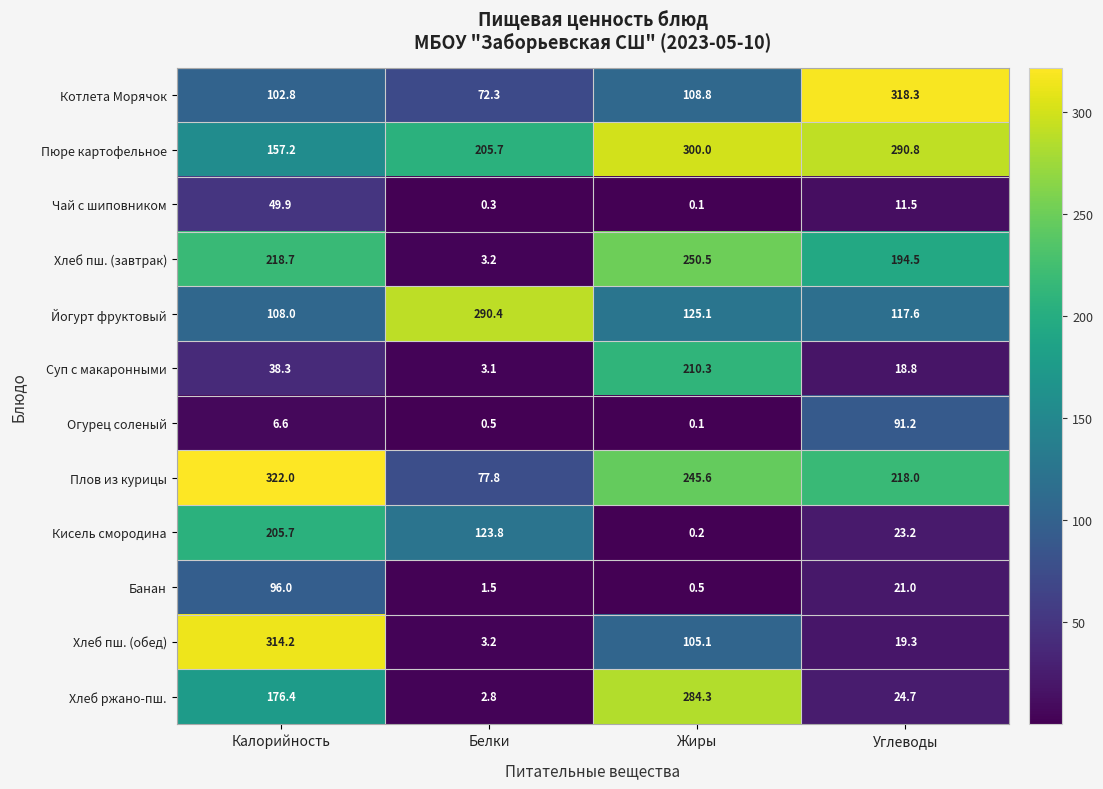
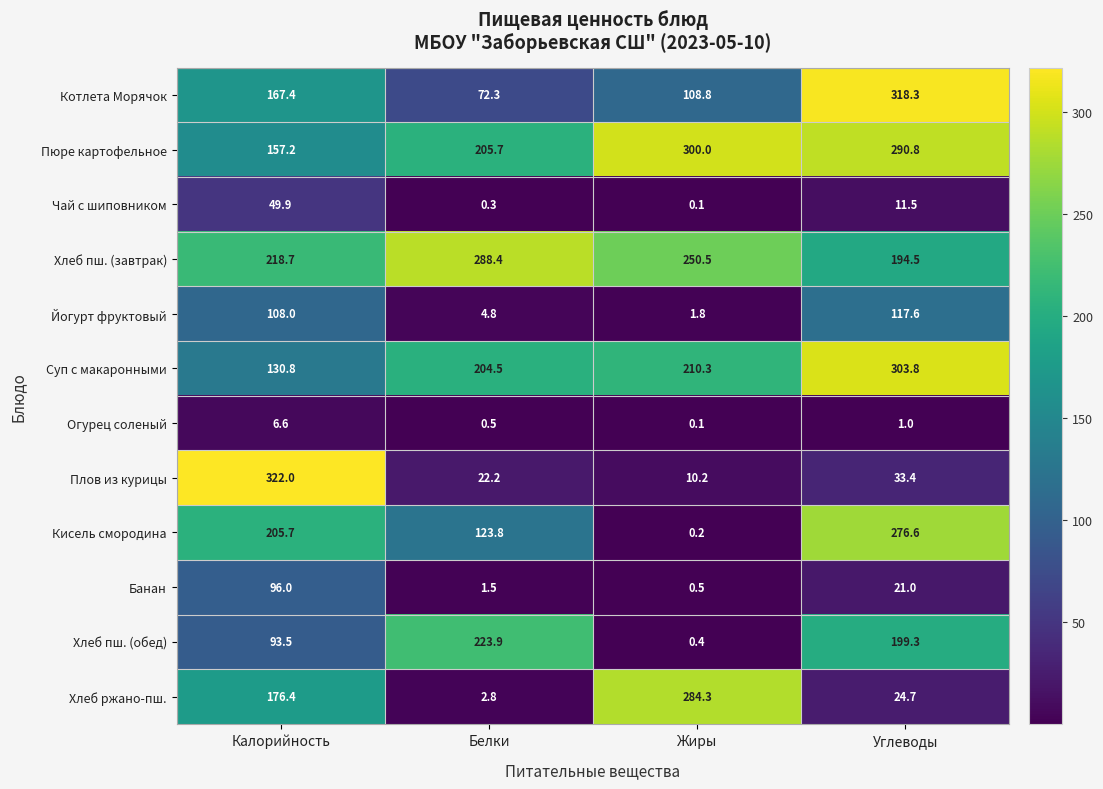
  {
    "Котлета Морячок": {
-     "Калорийность": 102.8,
+     "Калорийность": 167.4,
      "Белки": 72.3,
      "Жиры": 108.8,
      "Углеводы": 318.3
    },
    "Пюре картофельное": {
      "Калорийность": 157.2,
      "Белки": 205.7,
      "Жиры": 300.0,
      "Углеводы": 290.8
    },
    "Чай с шиповником": {
      "Калорийность": 49.9,
      "Белки": 0.3,
      "Жиры": 0.1,
      "Углеводы": 11.5
    },
    "Хлеб пш. (завтрак)": {
      "Калорийность": 218.7,
-     "Белки": 3.2,
+     "Белки": 288.4,
      "Жиры": 250.5,
      "Углеводы": 194.5
    },
    "Йогурт фруктовый": {
      "Калорийность": 108.0,
-     "Белки": 290.4,
-     "Жиры": 125.1,
+     "Белки": 4.8,
+     "Жиры": 1.8,
      "Углеводы": 117.6
    },
    "Суп с макаронными": {
-     "Калорийность": 38.3,
-     "Белки": 3.1,
+     "Калорийность": 130.8,
+     "Белки": 204.5,
      "Жиры": 210.3,
-     "Углеводы": 18.8
+     "Углеводы": 303.8
    },
    "Огурец соленый": {
      "Калорийность": 6.6,
      "Белки": 0.5,
      "Жиры": 0.1,
-     "Углеводы": 91.2
+     "Углеводы": 1.0
    },
    "Плов из курицы": {
      "Калорийность": 322.0,
-     "Белки": 77.8,
-     "Жиры": 245.6,
-     "Углеводы": 218.0
+     "Белки": 22.2,
+     "Жиры": 10.2,
+     "Углеводы": 33.4
    },
    "Кисель смородина": {
      "Калорийность": 205.7,
      "Белки": 123.8,
      "Жиры": 0.2,
-     "Углеводы": 23.2
+     "Углеводы": 276.6
    },
    "Банан": {
      "Калорийность": 96.0,
      "Белки": 1.5,
      "Жиры": 0.5,
      "Углеводы": 21.0
    },
    "Хлеб пш. (обед)": {
-     "Калорийность": 314.2,
-     "Белки": 3.2,
-     "Жиры": 105.1,
-     "Углеводы": 19.3
+     "Калорийность": 93.5,
+     "Белки": 223.9,
+     "Жиры": 0.4,
+     "Углеводы": 199.3
    },
    "Хлеб ржано-пш.": {
      "Калорийность": 176.4,
      "Белки": 2.8,
      "Жиры": 284.3,
      "Углеводы": 24.7
    }
  }
